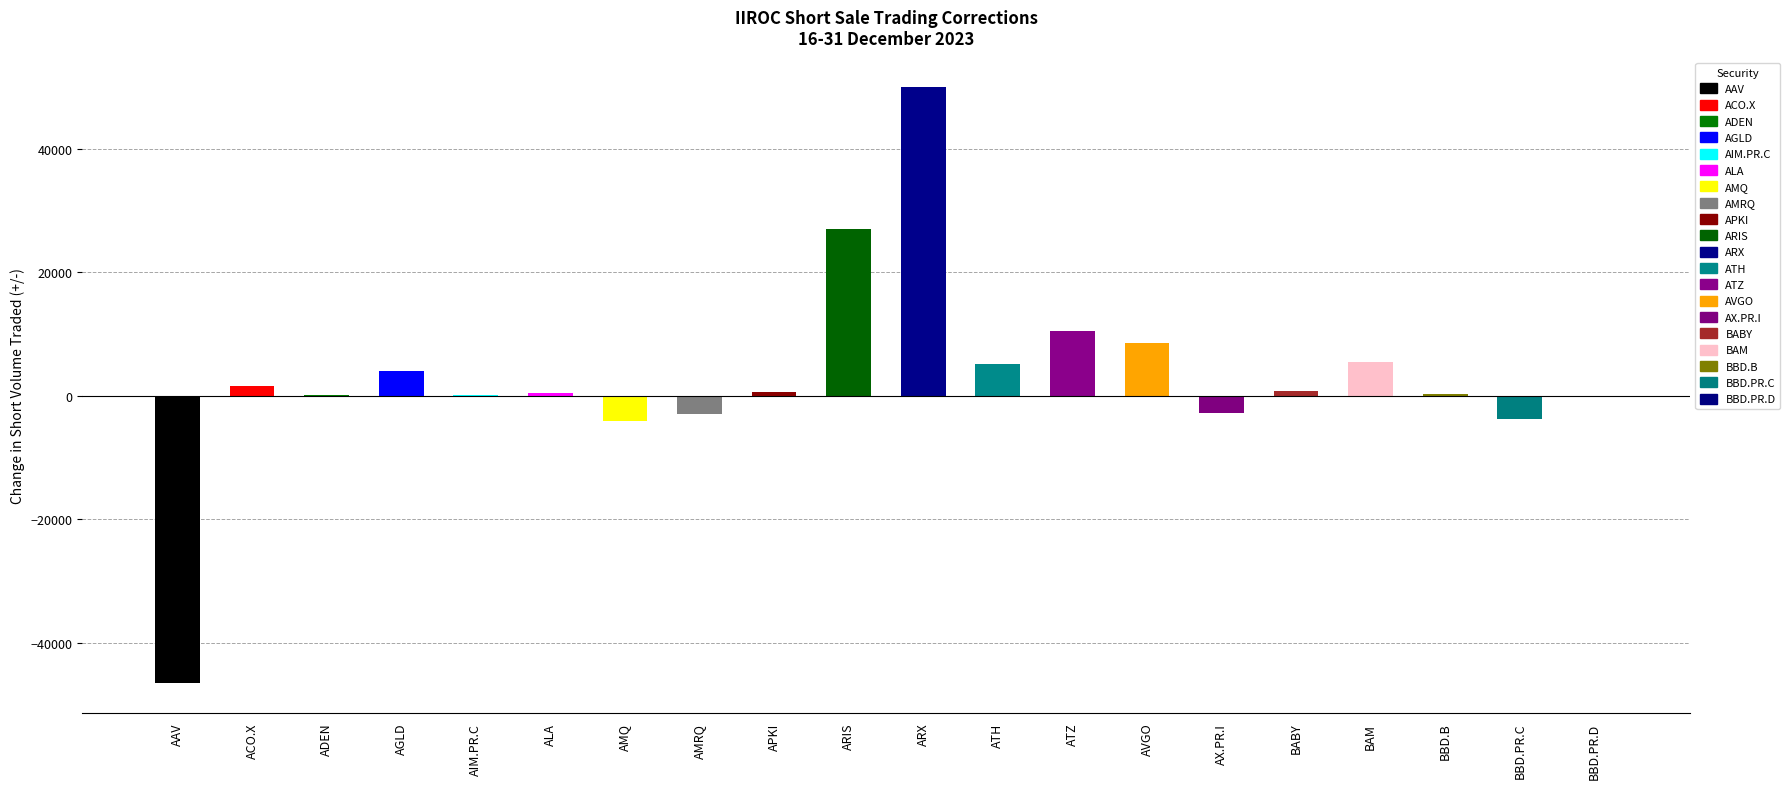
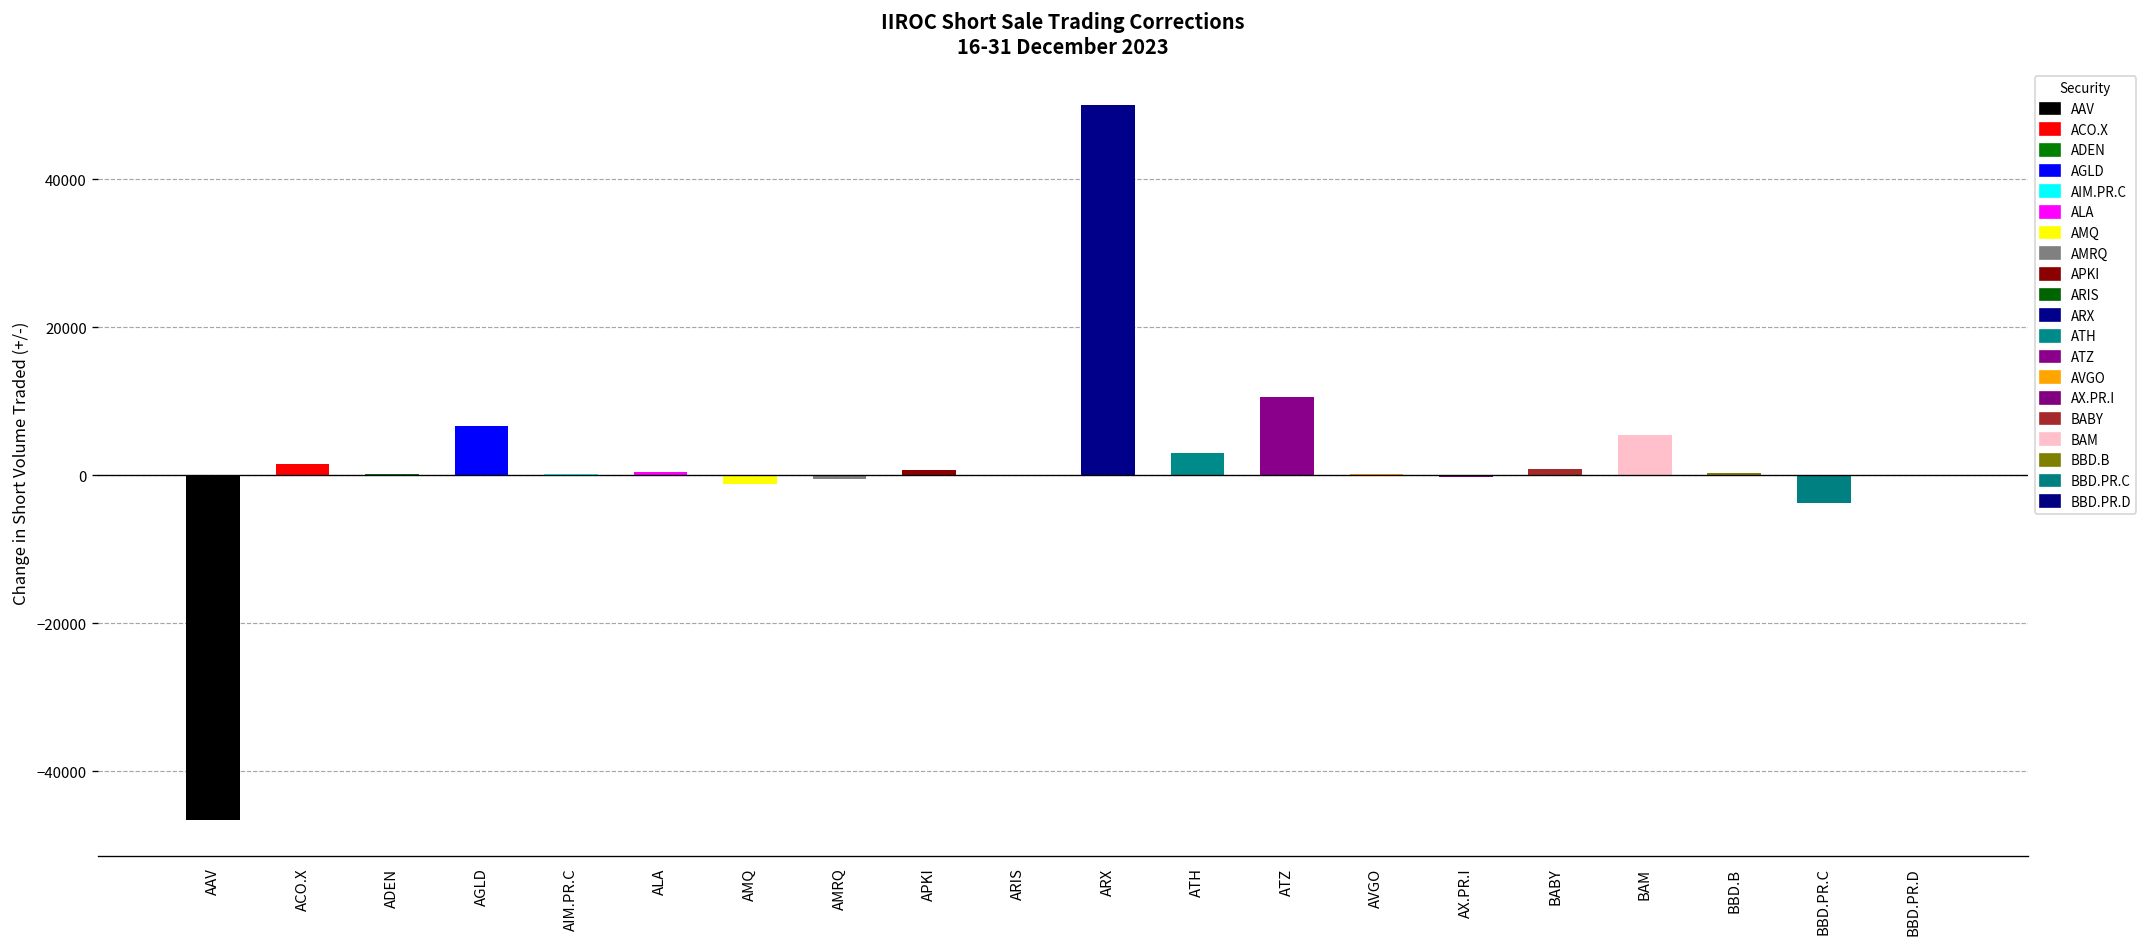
  {
    "AAV": -47000,
    "ACO.X": 2000,
-   "AGLD": 4000,
+   "AGLD": 7000,
    "ALA": 1000,
-   "AMQ": -4000,
-   "AMRQ": -3000,
+   "AMQ": -1000,
+   "AMRQ": -1000,
    "APKI": 1000,
-   "ARIS": 27000,
+   "ARIS": 0,
    "ARX": 50000,
-   "ATH": 5000,
+   "ATH": 3000,
    "ATZ": 11000,
-   "AVGO": 9000,
-   "AX.PR.I": -3000,
+   "AVGO": 0,
+   "AX.PR.I": 0,
    "BABY": 1000,
    "BAM": 5000,
    "BBD.PR.C": -4000
  }
